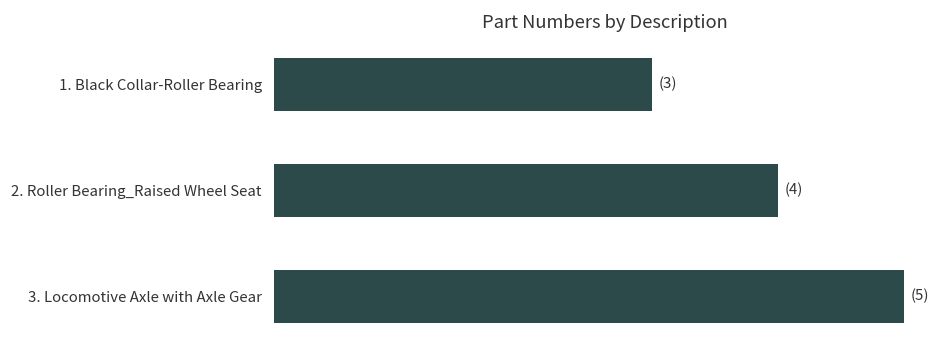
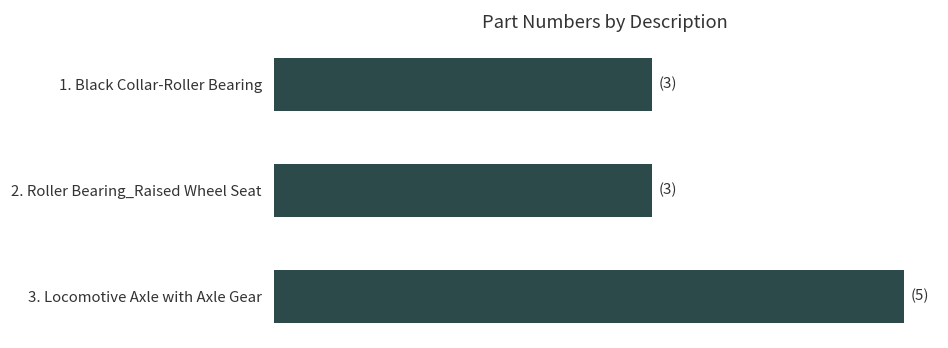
  {
    "1. Black Collar-Roller Bearing": "(3)",
-   "2. Roller Bearing_Raised Wheel Seat": "(4)",
+   "2. Roller Bearing_Raised Wheel Seat": "(3)",
    "3. Locomotive Axle with Axle Gear": "(5)"
  }
